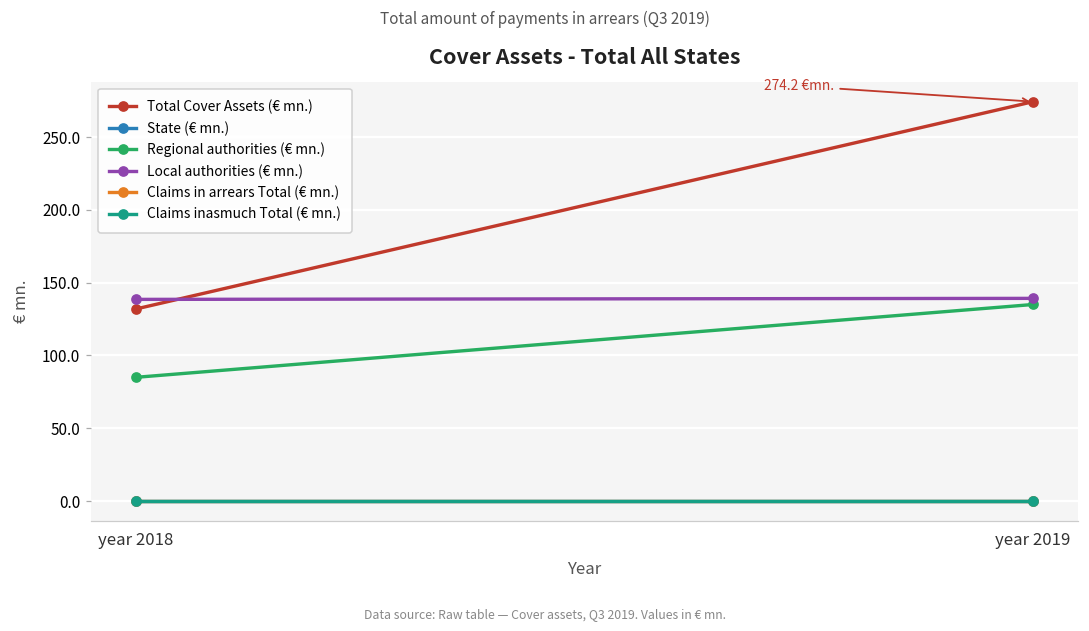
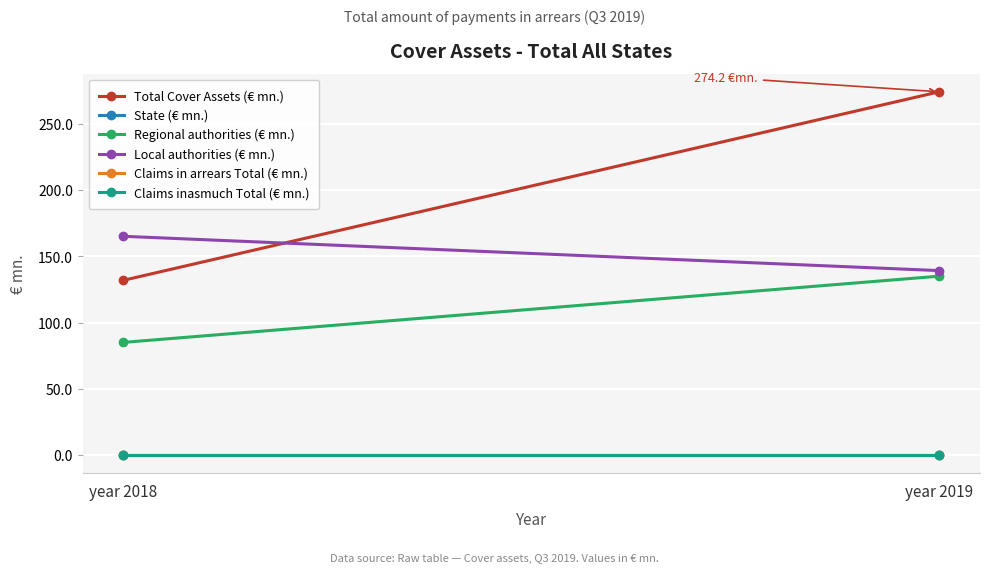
  {
    "Total Cover Assets (€ mn.)": {
      "year 2019": 274.2
    },
    "Local authorities (€ mn.)": {
-     "year 2018": 139,
+     "year 2018": 165,
      "year 2019": 139
    }
  }
